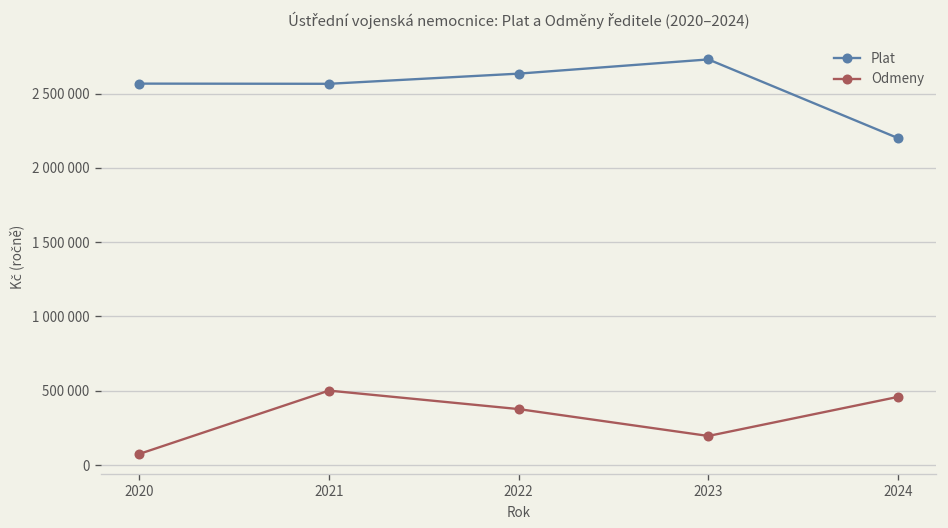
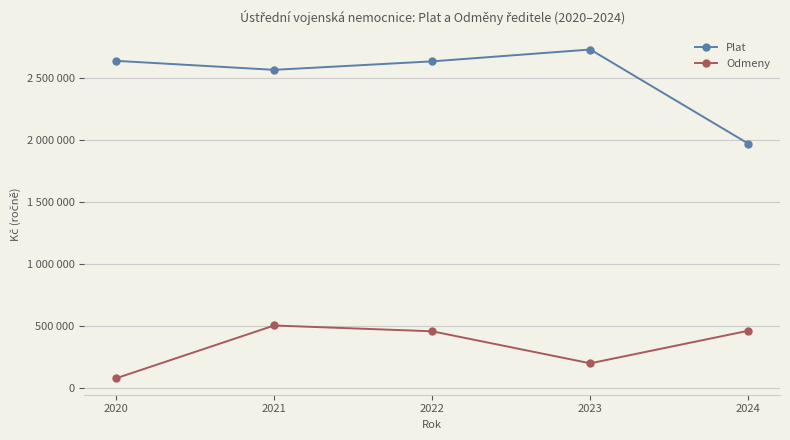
  {
    "Plat": {
-     "2020": 2570000,
+     "2020": 2640000,
      "2021": 2570000,
      "2022": 2630000,
      "2023": 2730000,
-     "2024": 2200000
+     "2024": 1970000
    },
    "Odmeny": {
      "2020": 80000,
      "2021": 500000,
-     "2022": 380000,
+     "2022": 450000,
      "2023": 200000,
      "2024": 460000
    }
  }
